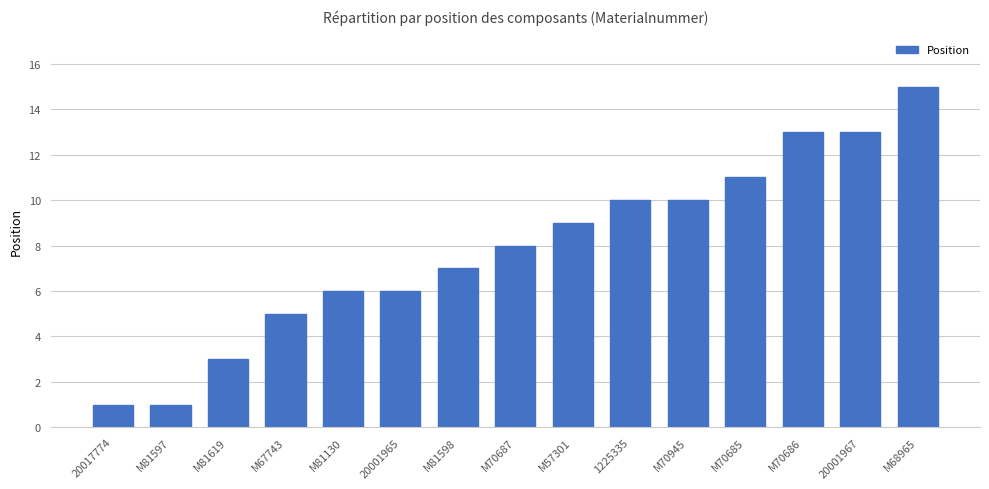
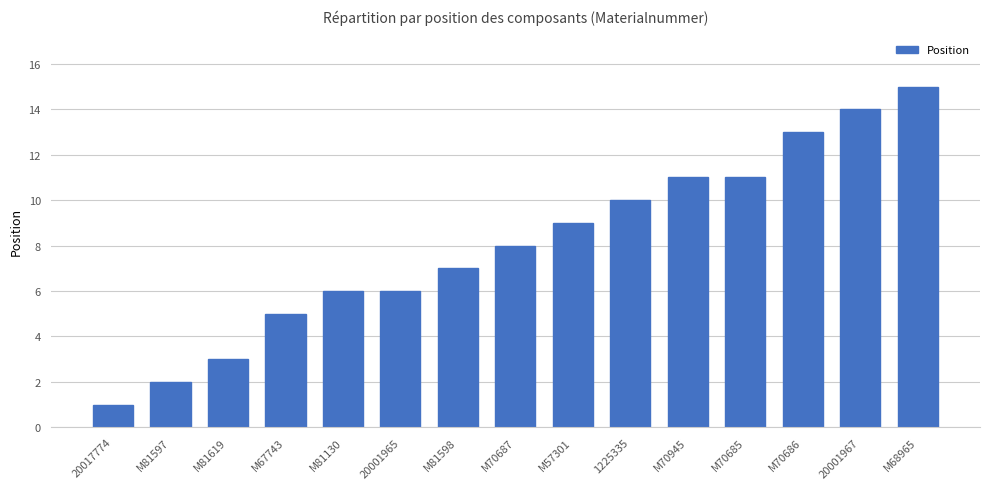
  {
    "20017774": 1,
-   "M81597": 1,
+   "M81597": 2,
    "M81619": 3,
    "M67743": 5,
    "M81130": 6,
    "20001965": 6,
    "M81598": 7,
    "M70687": 8,
    "M57301": 9,
    "1225335": 10,
-   "M70945": 10,
+   "M70945": 11,
    "M70685": 11,
    "M70686": 13,
-   "20001967": 13,
+   "20001967": 14,
    "M68965": 15
  }
